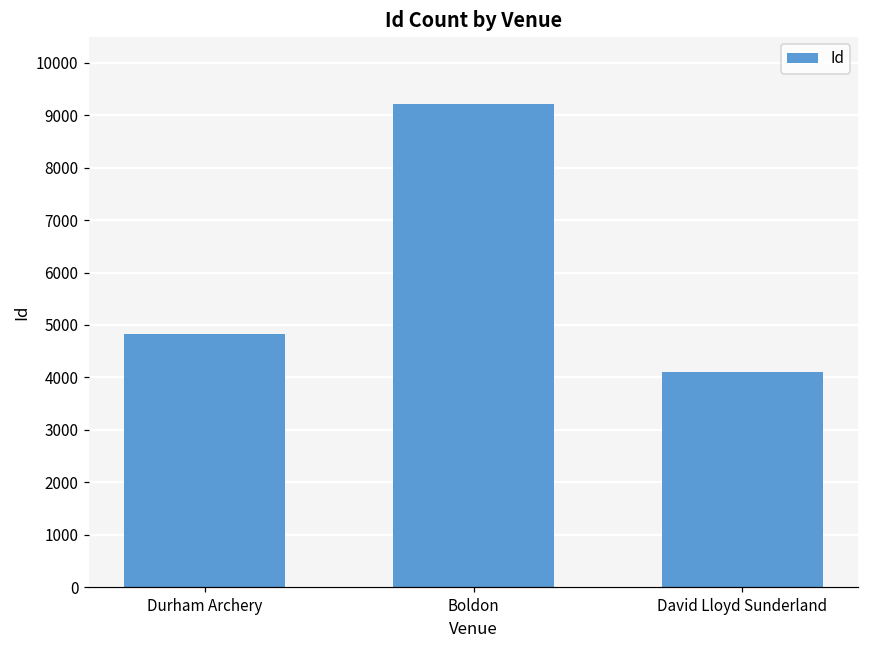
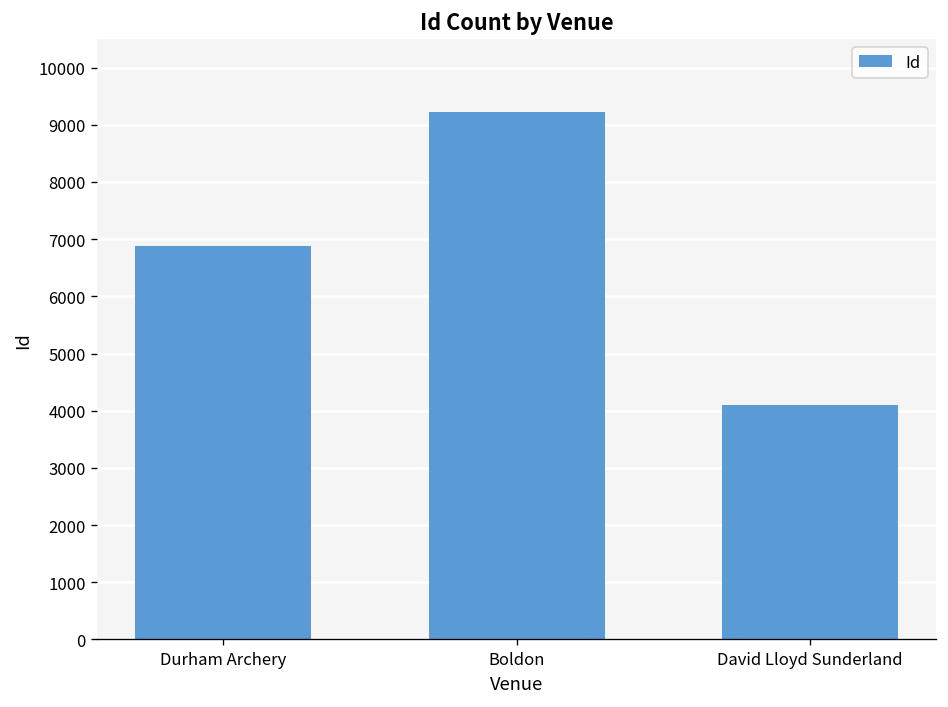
  {
-   "Durham Archery": 4800,
+   "Durham Archery": 6900,
    "Boldon": 9200,
    "David Lloyd Sunderland": 4100
  }
